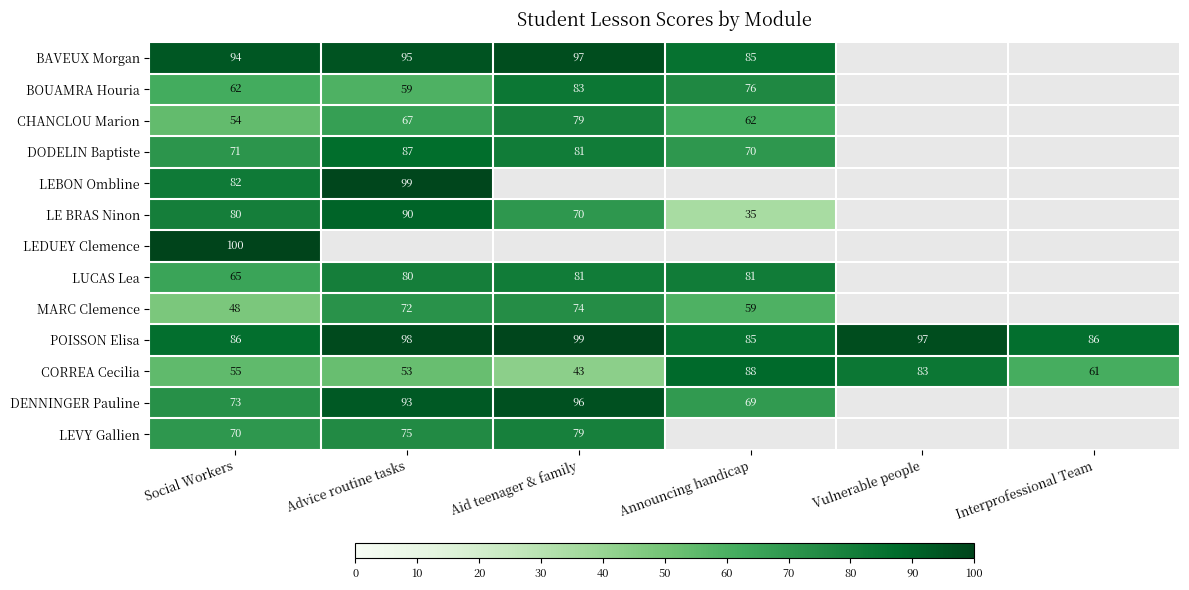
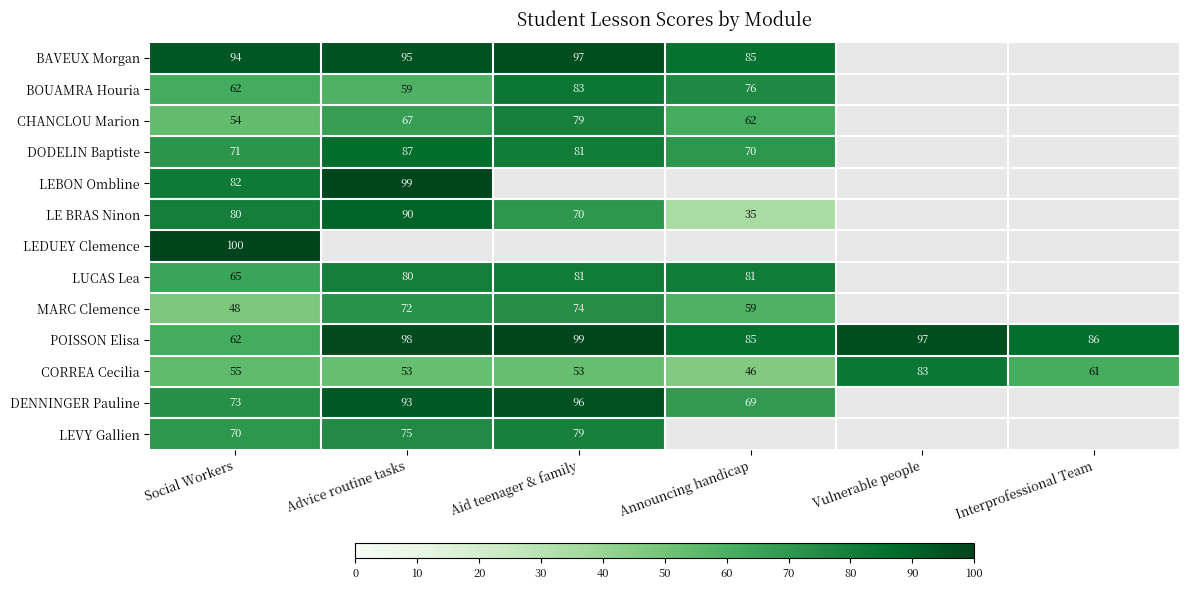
  {
    "BAVEUX Morgan": {
      "Social Workers": 94,
      "Advice routine tasks": 95,
      "Aid teenager & family": 97,
      "Announcing handicap": 85
    },
    "BOUAMRA Houria": {
      "Social Workers": 62,
      "Advice routine tasks": 59,
      "Aid teenager & family": 83,
      "Announcing handicap": 76
    },
    "CHANCLOU Marion": {
      "Social Workers": 54,
      "Advice routine tasks": 67,
      "Aid teenager & family": 79,
      "Announcing handicap": 62
    },
    "DODELIN Baptiste": {
      "Social Workers": 71,
      "Advice routine tasks": 87,
      "Aid teenager & family": 81,
      "Announcing handicap": 70
    },
    "LEBON Ombline": {
      "Social Workers": 82,
      "Advice routine tasks": 99
    },
    "LE BRAS Ninon": {
      "Social Workers": 80,
      "Advice routine tasks": 90,
      "Aid teenager & family": 70,
      "Announcing handicap": 35
    },
    "LEDUEY Clemence": {
      "Social Workers": 100
    },
    "LUCAS Lea": {
      "Social Workers": 65,
      "Advice routine tasks": 80,
      "Aid teenager & family": 81,
      "Announcing handicap": 81
    },
    "MARC Clemence": {
      "Social Workers": 48,
      "Advice routine tasks": 72,
      "Aid teenager & family": 74,
      "Announcing handicap": 59
    },
    "POISSON Elisa": {
-     "Social Workers": 86,
+     "Social Workers": 62,
      "Advice routine tasks": 98,
      "Aid teenager & family": 99,
      "Announcing handicap": 85,
      "Vulnerable people": 97,
      "Interprofessional Team": 86
    },
    "CORREA Cecilia": {
      "Social Workers": 55,
      "Advice routine tasks": 53,
-     "Aid teenager & family": 43,
-     "Announcing handicap": 88,
+     "Aid teenager & family": 53,
+     "Announcing handicap": 46,
      "Vulnerable people": 83,
      "Interprofessional Team": 61
    },
    "DENNINGER Pauline": {
      "Social Workers": 73,
      "Advice routine tasks": 93,
      "Aid teenager & family": 96,
      "Announcing handicap": 69
    },
    "LEVY Gallien": {
      "Social Workers": 70,
      "Advice routine tasks": 75,
      "Aid teenager & family": 79
    }
  }
